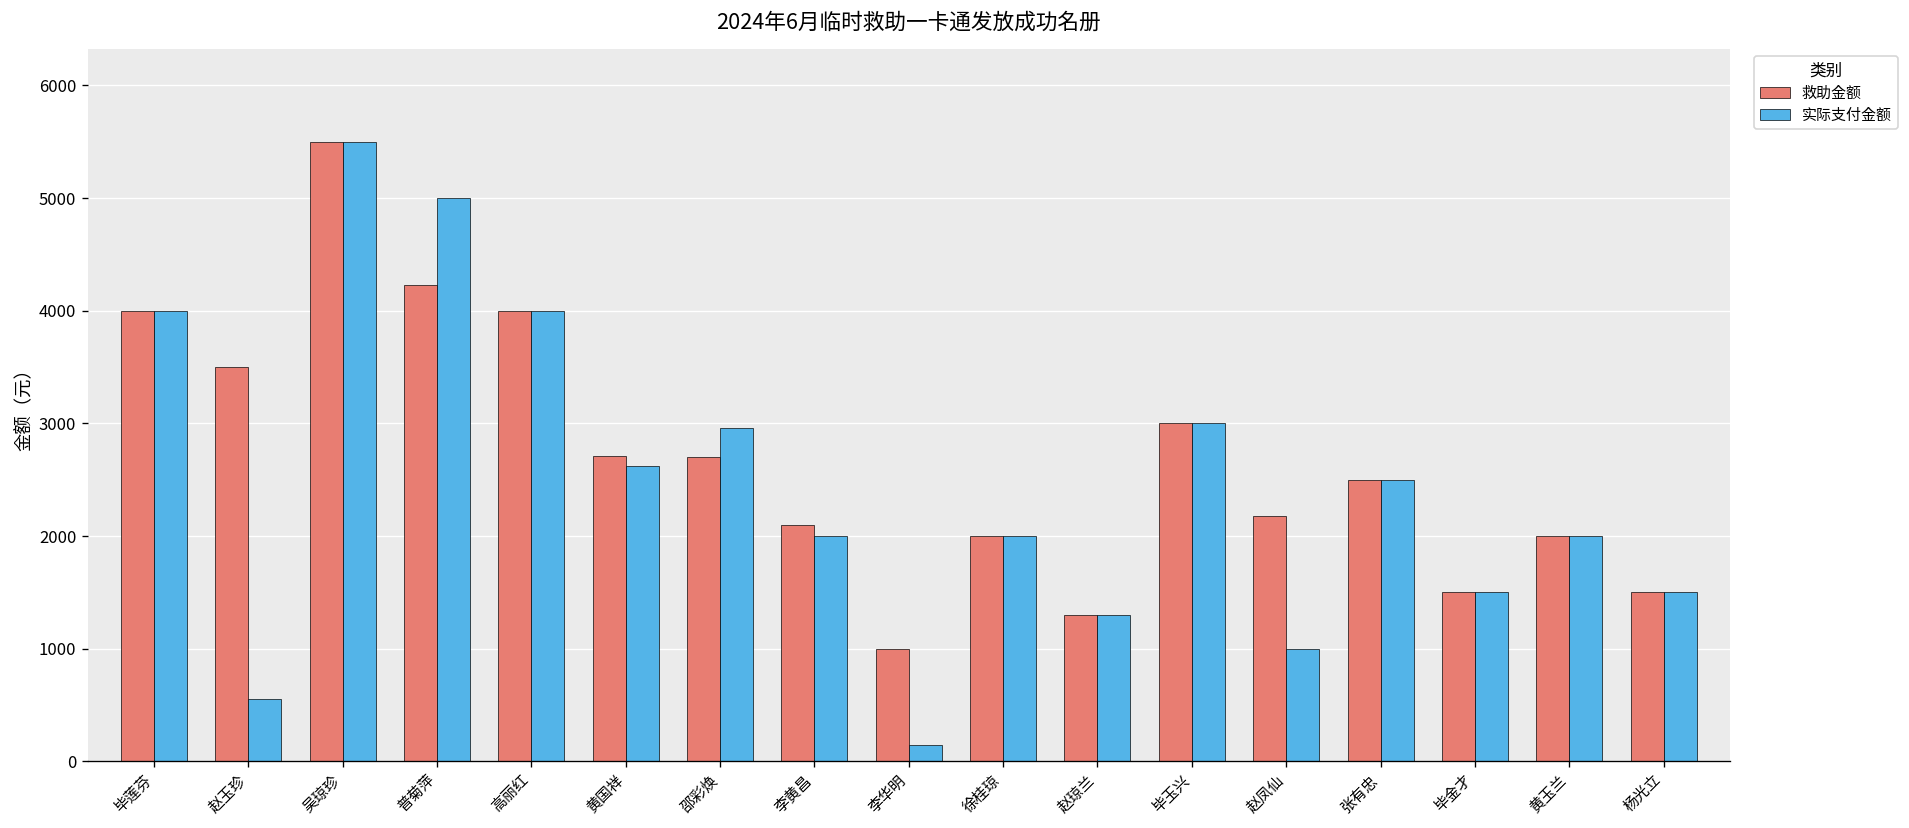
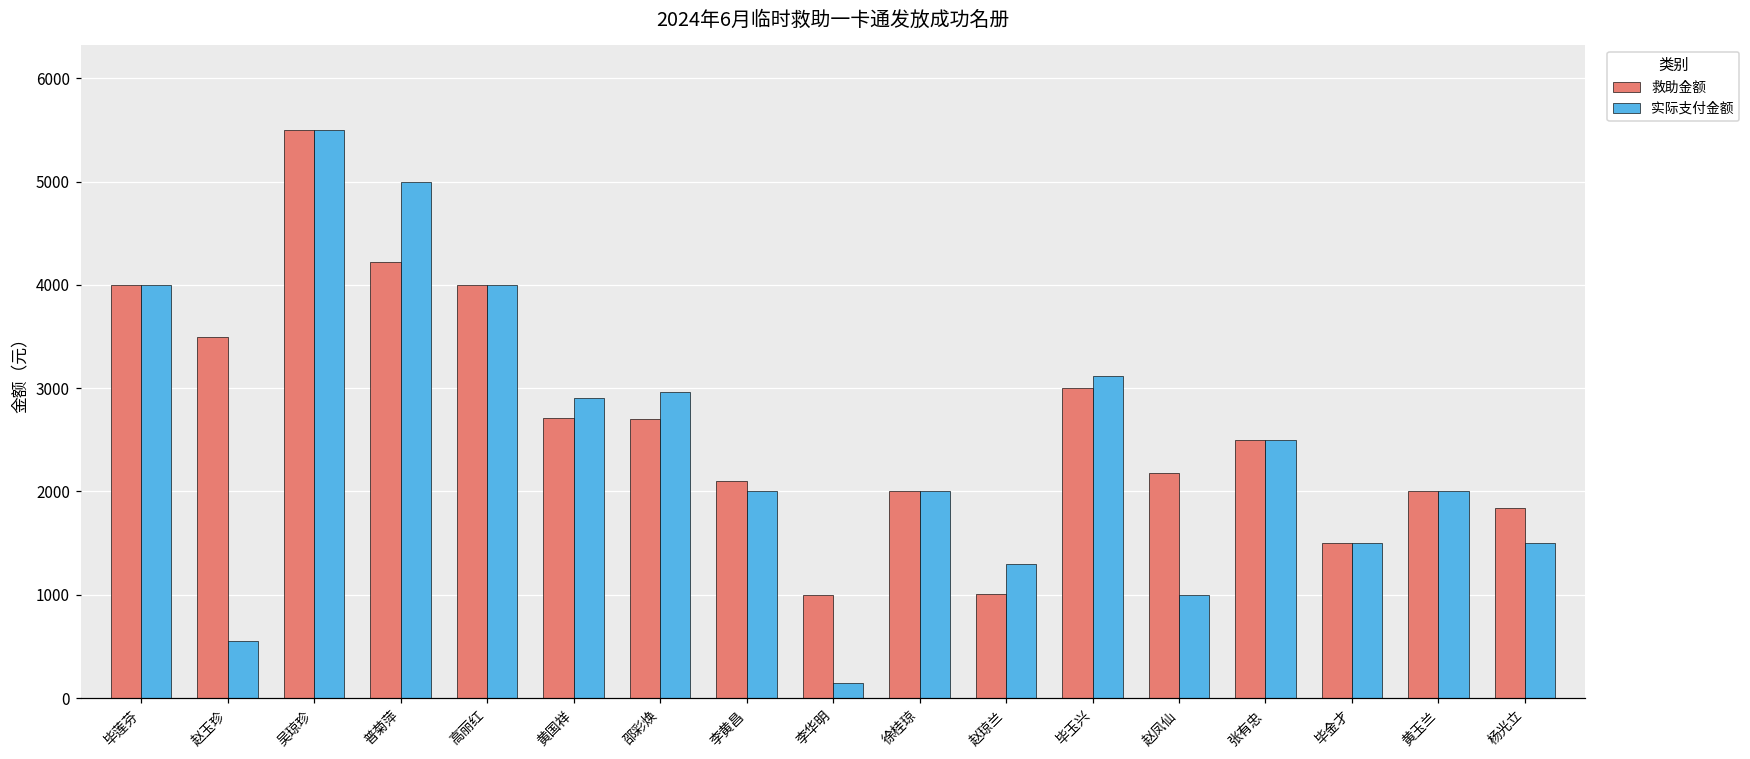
  {
    "救助金额": {
      "毕莲芬": 4000,
      "赵玉珍": 3500,
      "吴琼珍": 5500,
      "普菊萍": 4200,
      "高丽红": 4000,
      "黄国祥": 2700,
      "邵彩焕": 2700,
      "李黄昌": 2100,
      "李华明": 1000,
      "徐桂琼": 2000,
-     "赵琼兰": 1300,
+     "赵琼兰": 1000,
      "毕玉兴": 3000,
      "赵凤仙": 2200,
      "张有忠": 2500,
      "毕金才": 1500,
      "黄玉兰": 2000,
-     "杨光立": 1500
+     "杨光立": 1800
    },
    "实际支付金额": {
      "毕莲芬": 4000,
      "赵玉珍": 600,
      "吴琼珍": 5500,
      "普菊萍": 5000,
      "高丽红": 4000,
-     "黄国祥": 2600,
+     "黄国祥": 2900,
      "邵彩焕": 3000,
      "李黄昌": 2000,
      "李华明": 100,
      "徐桂琼": 2000,
      "赵琼兰": 1300,
-     "毕玉兴": 3000,
+     "毕玉兴": 3100,
      "赵凤仙": 1000,
      "张有忠": 2500,
      "毕金才": 1500,
      "黄玉兰": 2000,
      "杨光立": 1500
    }
  }
